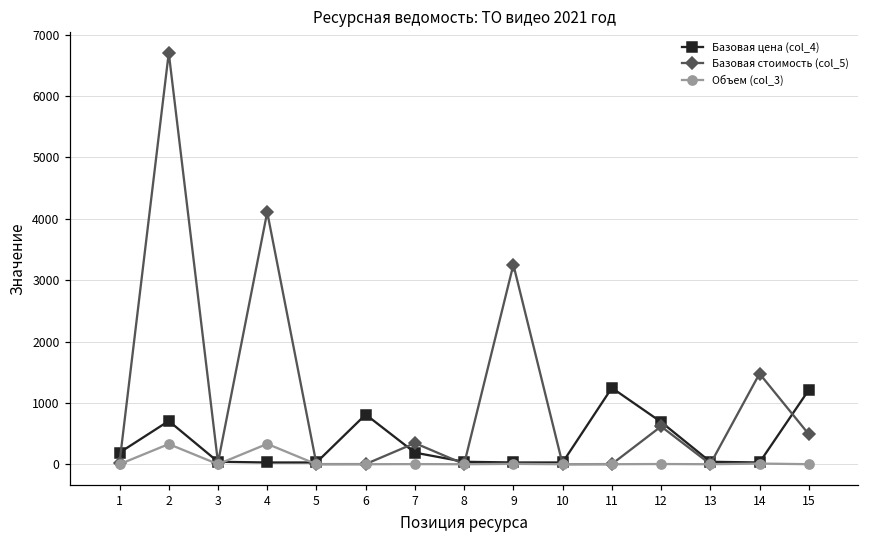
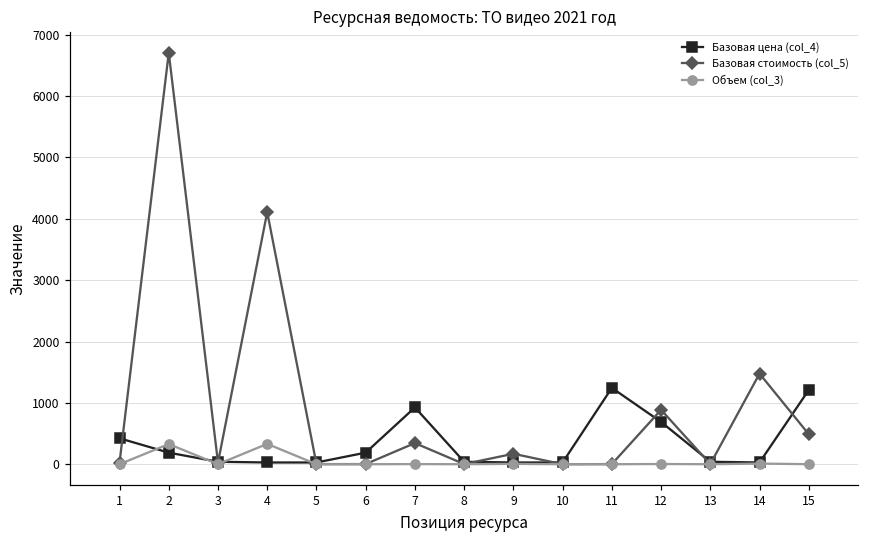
  {
    "Базовая цена (col_4)": {
-     "1": 200,
-     "2": 700,
+     "1": 400,
+     "2": 200,
      "4": 0,
-     "6": 800,
-     "7": 200,
+     "6": 200,
+     "7": 900,
      "11": 1200,
      "12": 700,
      "15": 1200
    },
    "Базовая стоимость (col_5)": {
      "2": 6700,
      "4": 4100,
      "7": 300,
-     "9": 3300,
-     "12": 600,
+     "9": 200,
+     "12": 900,
      "14": 1500,
      "15": 500
    },
    "Объем (col_3)": {
      "2": 300,
      "4": 300,
      "7": 0,
      "12": 0,
      "15": 0
    }
  }
